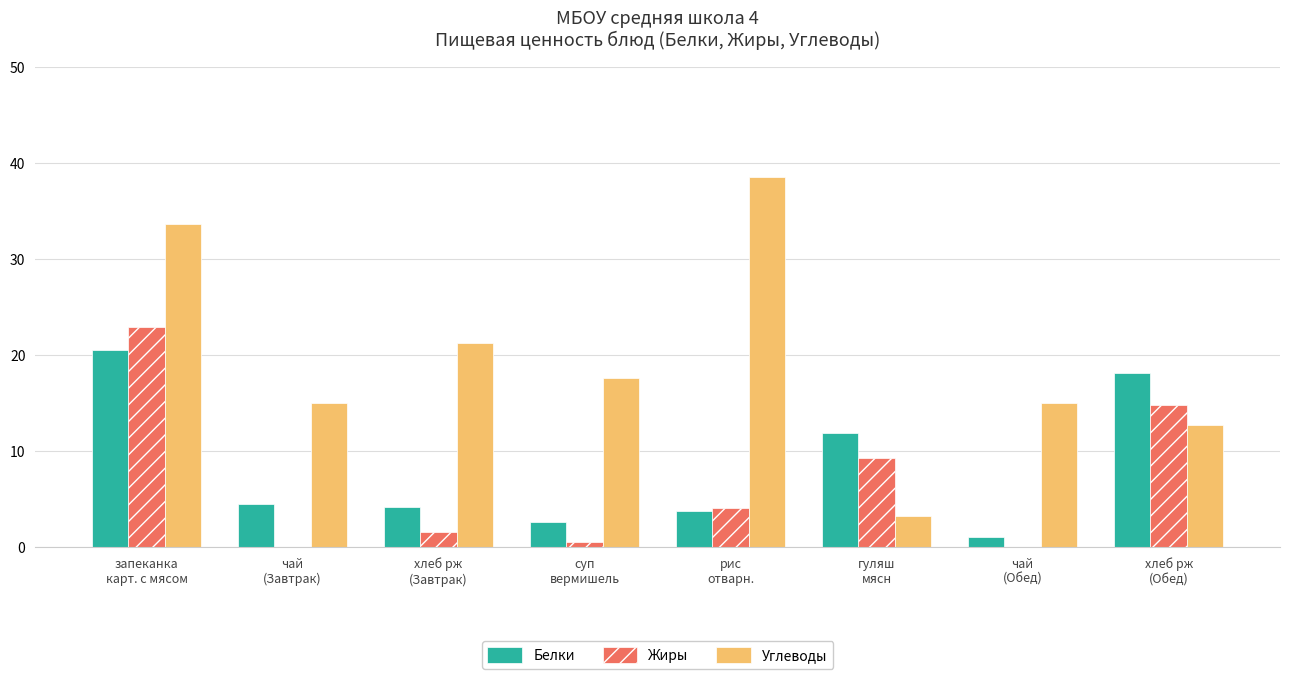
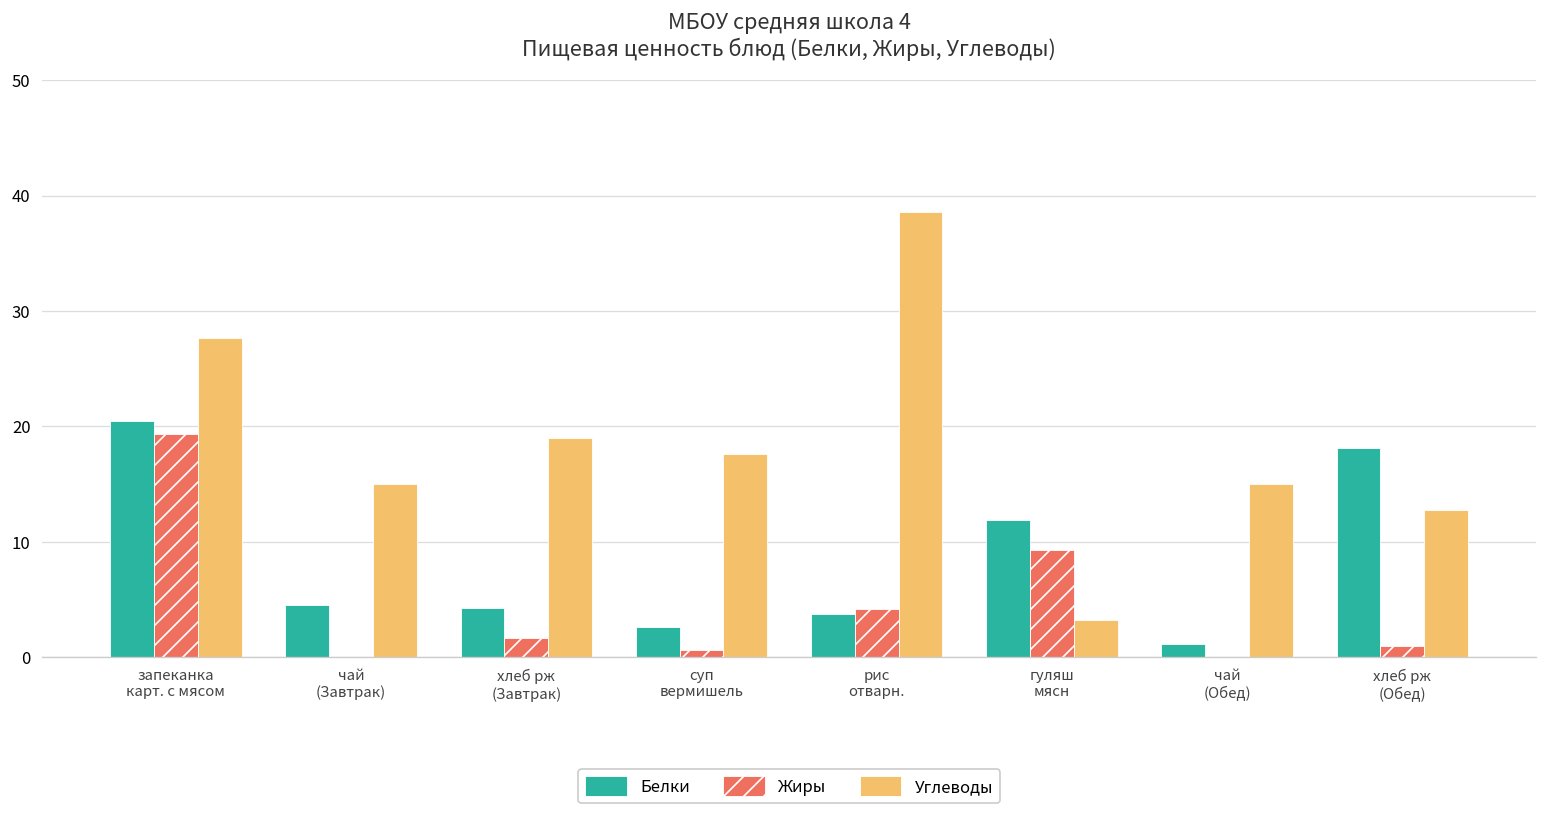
  {
    "Белки": {
      "запеканка карт. с мясом": 20,
      "чай (Завтрак)": 5,
      "хлеб рж (Завтрак)": 4,
      "суп вермишель": 3,
      "рис отварн.": 4,
      "гуляш мясн": 12,
      "чай (Обед)": 1,
      "хлеб рж (Обед)": 18
    },
    "Жиры": {
-     "запеканка карт. с мясом": 23,
+     "запеканка карт. с мясом": 19,
      "чай (Завтрак)": 0,
      "хлеб рж (Завтрак)": 2,
      "суп вермишель": 1,
      "рис отварн.": 4,
      "гуляш мясн": 9,
      "чай (Обед)": 0,
-     "хлеб рж (Обед)": 15
+     "хлеб рж (Обед)": 1
    },
    "Углеводы": {
-     "запеканка карт. с мясом": 34,
+     "запеканка карт. с мясом": 28,
      "чай (Завтрак)": 15,
-     "хлеб рж (Завтрак)": 21,
+     "хлеб рж (Завтрак)": 19,
      "суп вермишель": 18,
      "рис отварн.": 39,
      "гуляш мясн": 3,
      "чай (Обед)": 15,
      "хлеб рж (Обед)": 13
    }
  }
